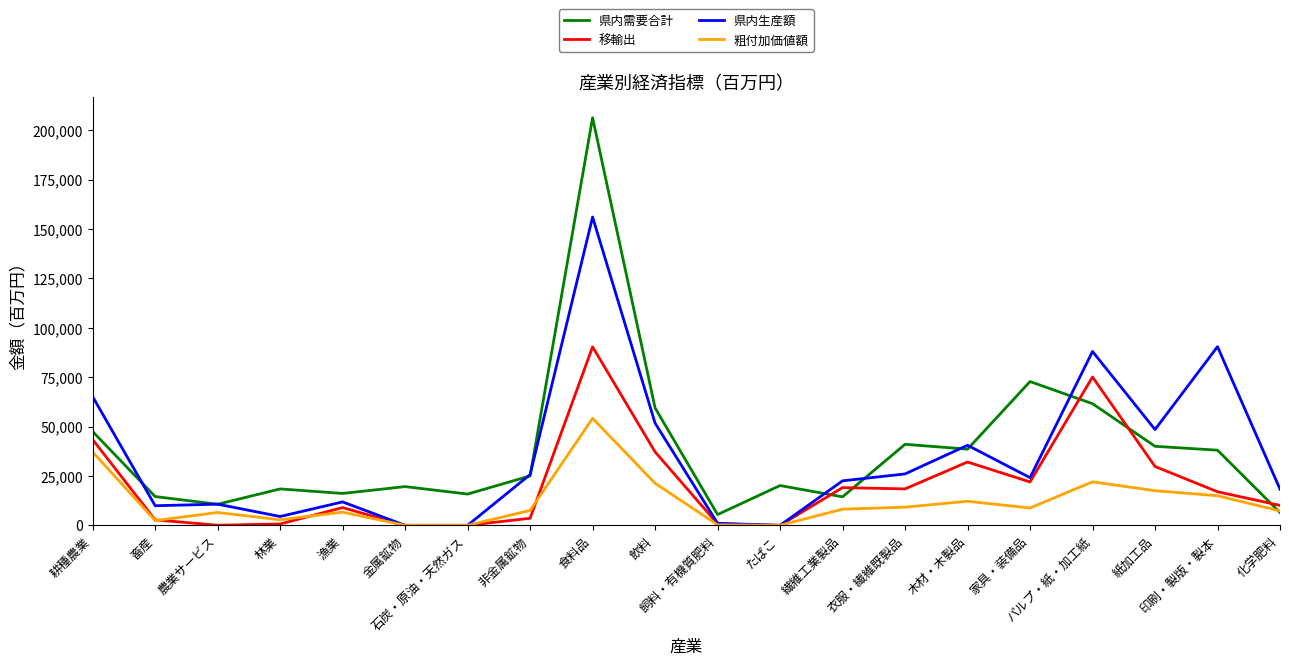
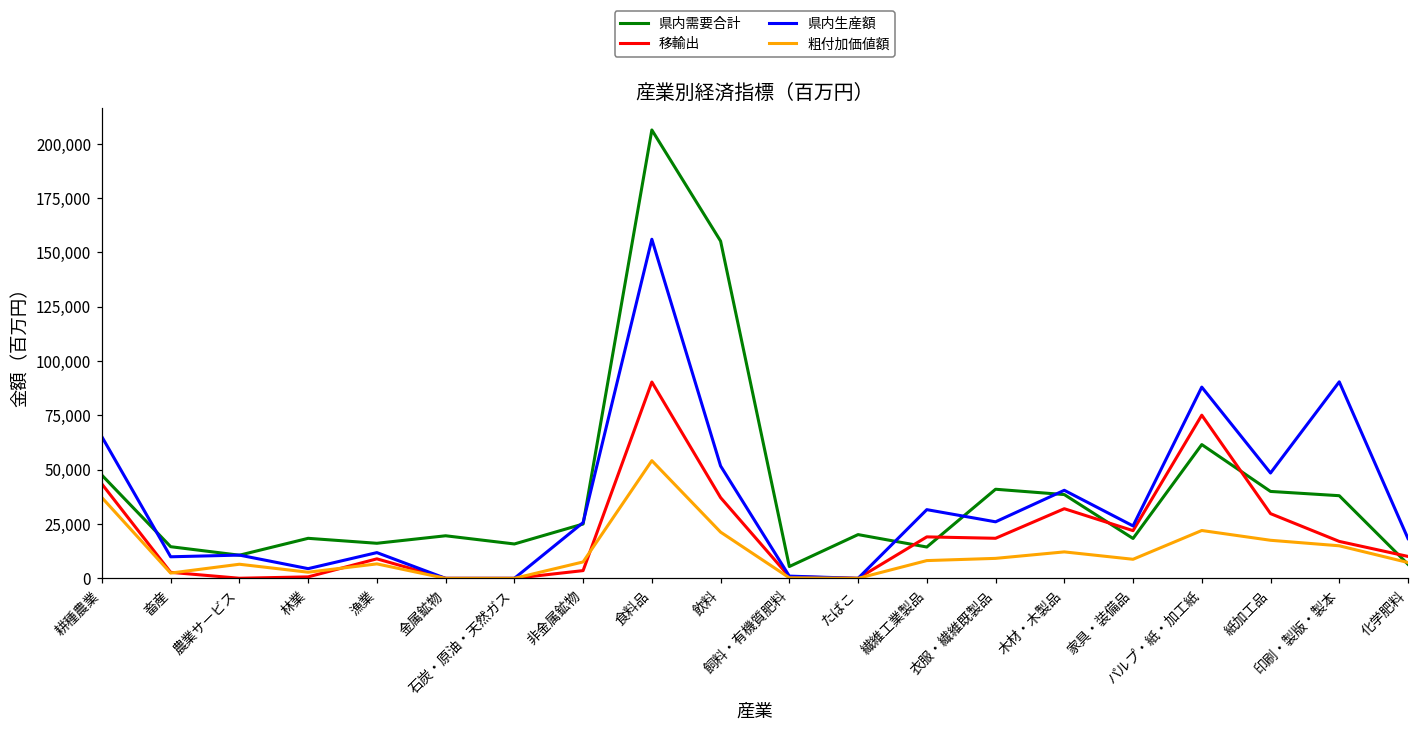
  {
    "県内需要合計": {
      "耕種農業": "47,000",
      "畜産": "15,000",
      "林業": "18,000",
      "漁業": "16,000",
      "金属鉱物": "20,000",
      "石炭・原油・天然ガス": "16,000",
      "食料品": "206,000",
-     "飲料": "59,000",
+     "飲料": "155,000",
      "飼料・有機質肥料": "5,000",
      "たばこ": "20,000",
      "繊維工業製品": "14,000",
      "衣服・繊維既製品": "41,000",
      "木材・木製品": "39,000",
-     "家具・装備品": "73,000",
+     "家具・装備品": "18,000",
      "パルプ・紙・加工紙": "62,000",
      "紙加工品": "40,000",
      "印刷・製版・製本": "38,000"
    },
    "移輸出": {
      "耕種農業": "43,000",
      "農業サービス": "0",
      "林業": "1,000",
      "漁業": "9,000",
      "非金属鉱物": "4,000",
      "食料品": "90,000",
      "飲料": "37,000",
      "繊維工業製品": "19,000",
      "衣服・繊維既製品": "18,000",
      "木材・木製品": "32,000",
      "家具・装備品": "22,000",
      "パルプ・紙・加工紙": "75,000",
      "紙加工品": "30,000",
      "印刷・製版・製本": "17,000",
      "化学肥料": "10,000"
    },
    "県内生産額": {
      "耕種農業": "65,000",
      "畜産": "10,000",
      "林業": "4,000",
      "漁業": "12,000",
      "食料品": "156,000",
      "飲料": "52,000",
-     "繊維工業製品": "23,000",
+     "繊維工業製品": "32,000",
      "衣服・繊維既製品": "26,000",
      "木材・木製品": "41,000",
      "家具・装備品": "24,000",
      "パルプ・紙・加工紙": "88,000",
      "紙加工品": "48,000",
      "印刷・製版・製本": "90,000",
      "化学肥料": "18,000"
    },
    "粗付加価値額": {
      "耕種農業": "37,000",
      "農業サービス": "6,000",
      "林業": "3,000",
      "漁業": "7,000",
      "非金属鉱物": "8,000",
      "食料品": "54,000",
      "飲料": "21,000",
      "繊維工業製品": "8,000",
      "衣服・繊維既製品": "9,000",
      "木材・木製品": "12,000",
      "家具・装備品": "9,000",
      "パルプ・紙・加工紙": "22,000",
      "紙加工品": "18,000",
      "印刷・製版・製本": "15,000"
    }
  }
